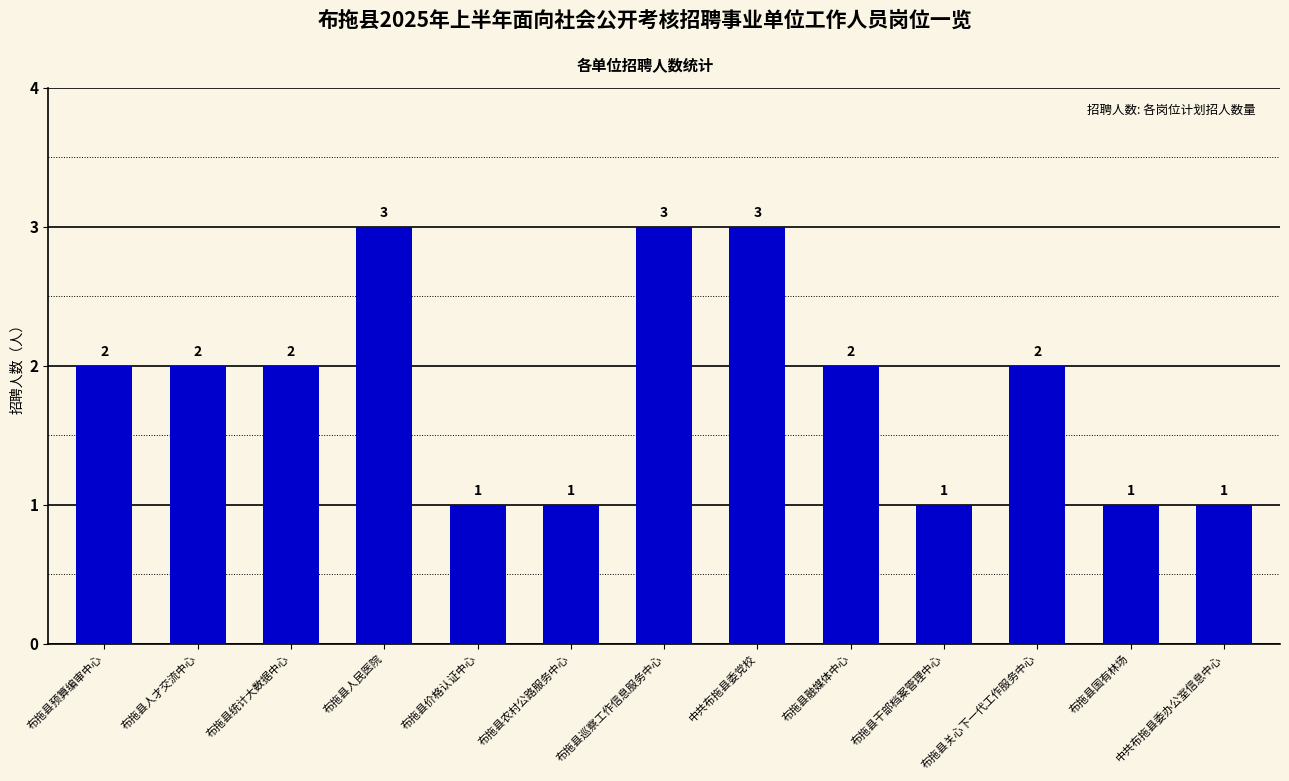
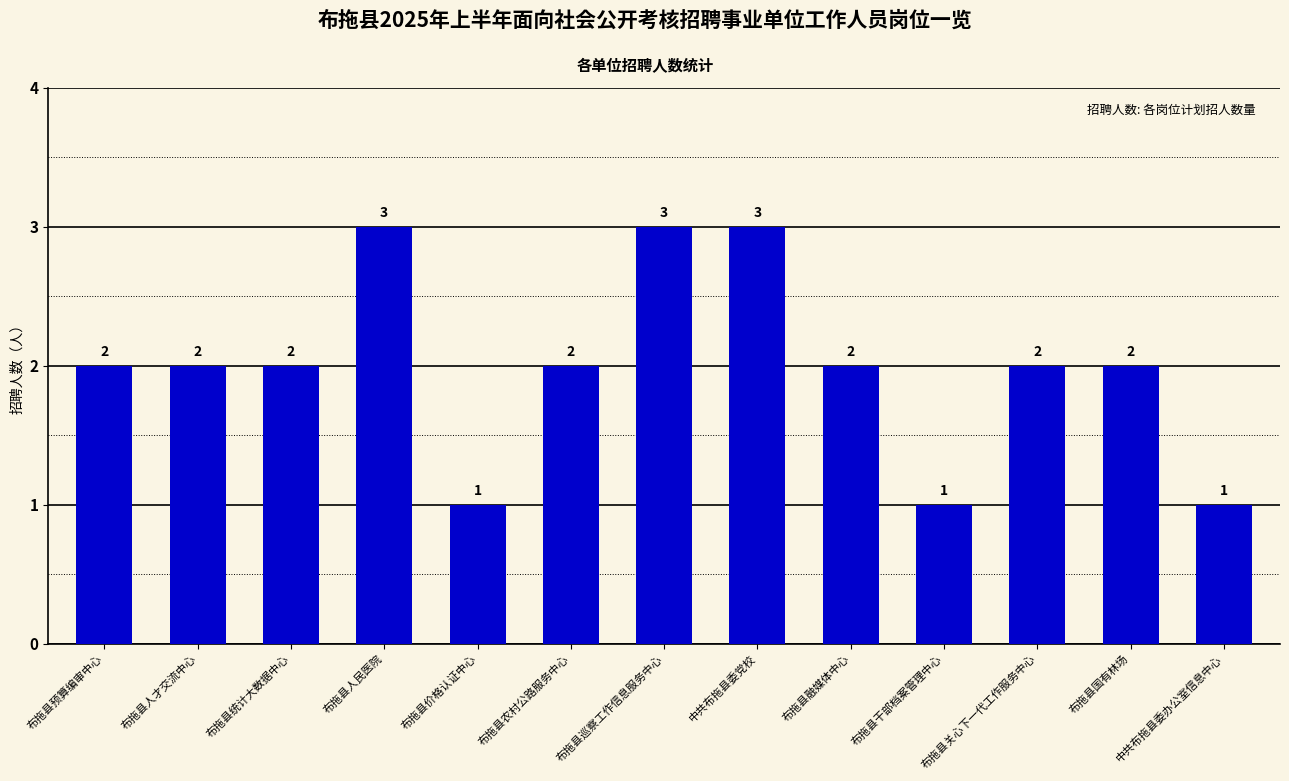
  {
    "布拖县预算编审中心": 2,
    "布拖县人才交流中心": 2,
    "布拖县统计大数据中心": 2,
    "布拖县人民医院": 3,
    "布拖县价格认证中心": 1,
-   "布拖县农村公路服务中心": 1,
+   "布拖县农村公路服务中心": 2,
    "布拖县巡察工作信息服务中心": 3,
    "中共布拖县委党校": 3,
    "布拖县融媒体中心": 2,
    "布拖县干部档案管理中心": 1,
    "布拖县关心下一代工作服务中心": 2,
-   "布拖县国有林场": 1,
+   "布拖县国有林场": 2,
    "中共布拖县委办公室信息中心": 1
  }
